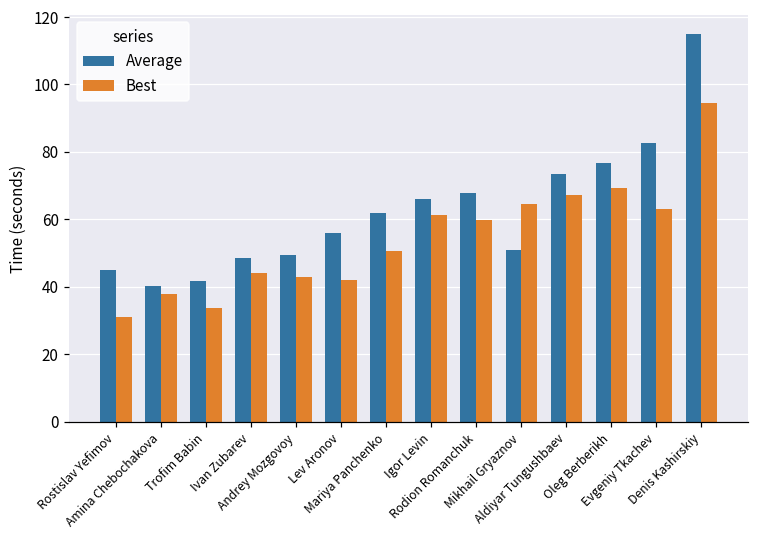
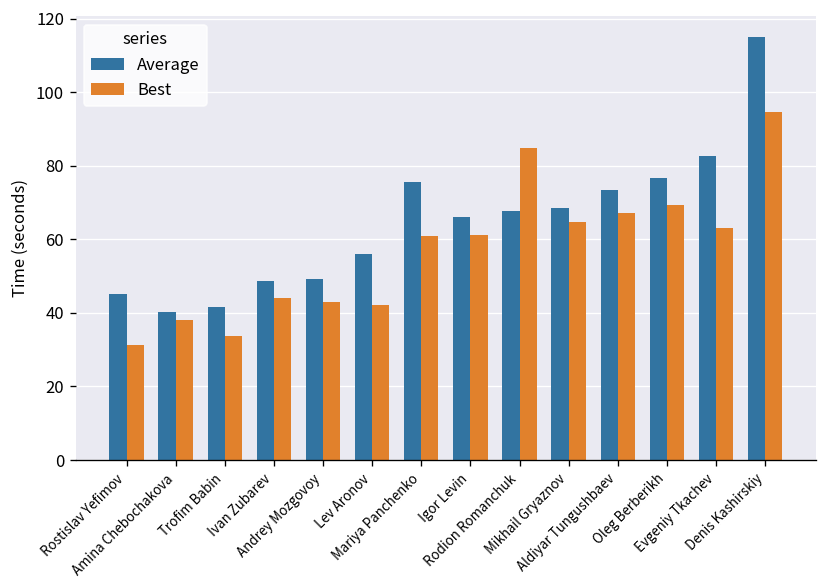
  {
    "Average": {
      "Rostislav Yefimov": 45,
      "Amina Chebochakova": 40,
      "Trofim Babin": 42,
      "Ivan Zubarev": 49,
      "Andrey Mozgovoy": 49,
      "Lev Aronov": 56,
-     "Mariya Panchenko": 62,
+     "Mariya Panchenko": 75,
      "Igor Levin": 66,
      "Rodion Romanchuk": 68,
-     "Mikhail Gryaznov": 51,
+     "Mikhail Gryaznov": 69,
      "Aldiyar Tungushbaev": 73,
      "Oleg Berberikh": 77,
      "Evgeniy Tkachev": 83,
      "Denis Kashirskiy": 115
    },
    "Best": {
      "Rostislav Yefimov": 31,
      "Amina Chebochakova": 38,
      "Trofim Babin": 34,
      "Ivan Zubarev": 44,
      "Andrey Mozgovoy": 43,
      "Lev Aronov": 42,
-     "Mariya Panchenko": 51,
+     "Mariya Panchenko": 61,
      "Igor Levin": 61,
-     "Rodion Romanchuk": 60,
+     "Rodion Romanchuk": 85,
      "Mikhail Gryaznov": 65,
      "Aldiyar Tungushbaev": 67,
      "Oleg Berberikh": 69,
      "Evgeniy Tkachev": 63,
      "Denis Kashirskiy": 95
    }
  }
